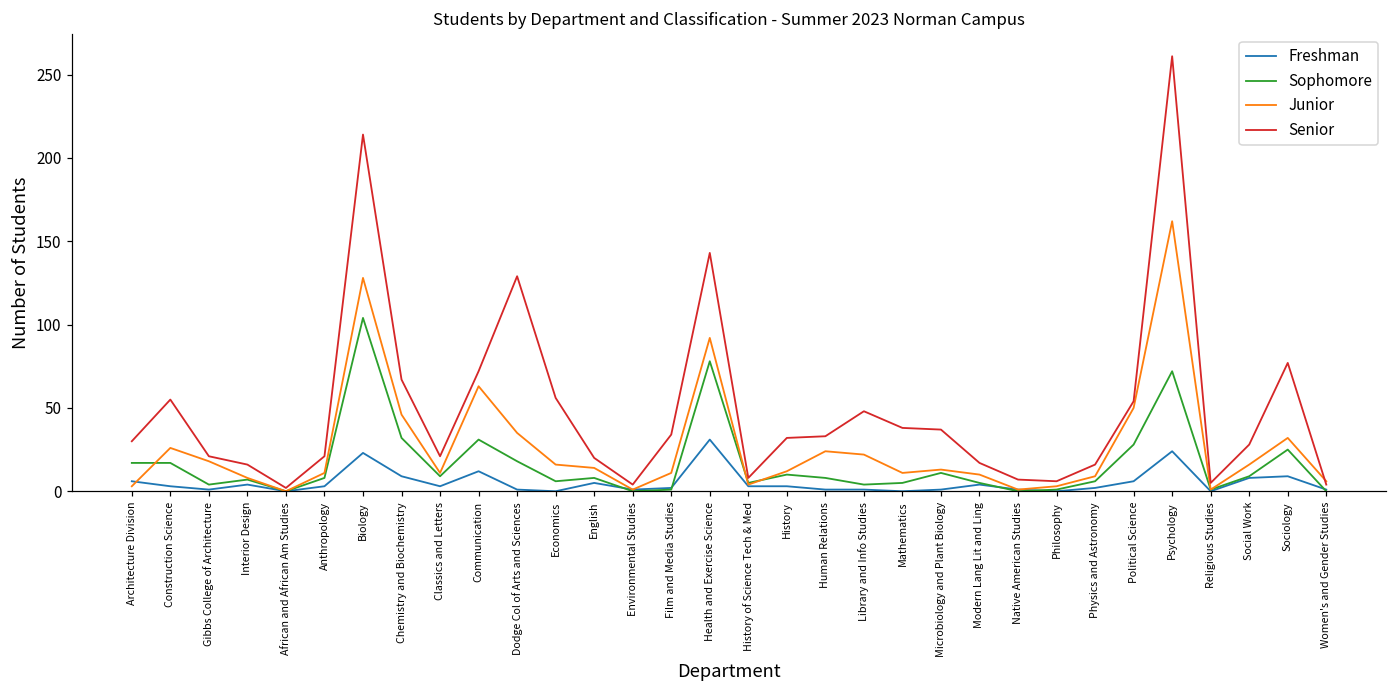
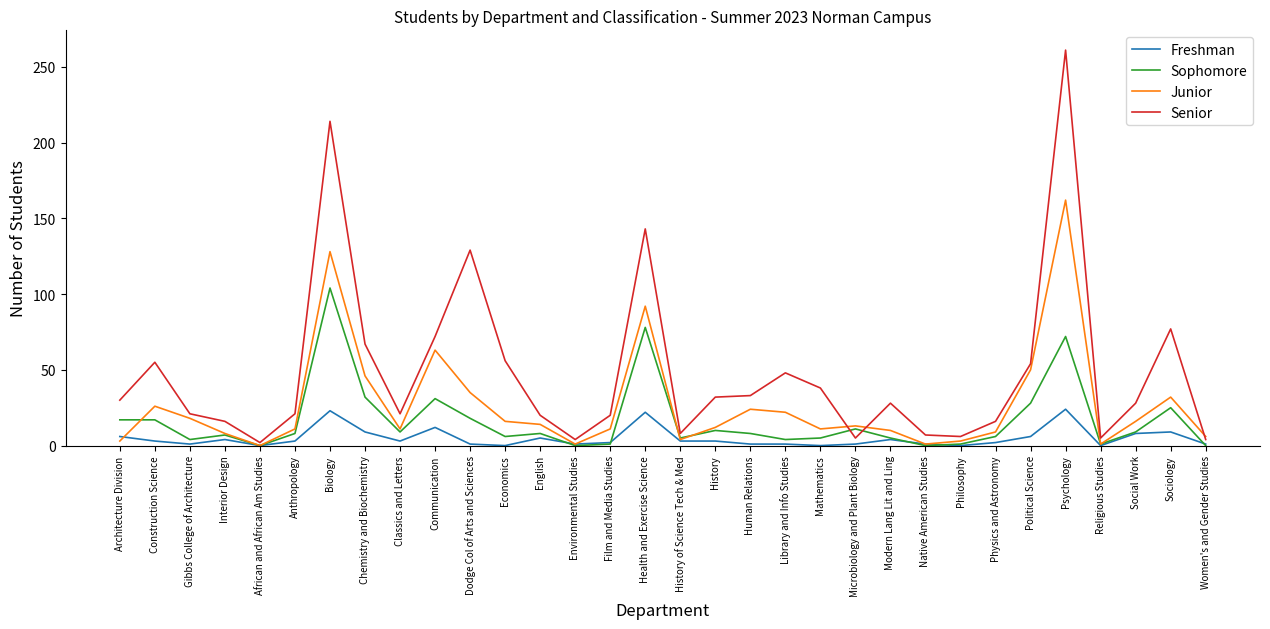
  {
    "Freshman": {
      "Architecture Division": 6,
      "Construction Science": 3,
      "Gibbs College of Architecture": 1,
      "Interior Design": 4,
      "Anthropology": 3,
      "Biology": 23,
      "Chemistry and Biochemistry": 9,
      "Classics and Letters": 3,
      "Communication": 12,
      "Dodge Col of Arts and Sciences": 1,
      "Economics": 0,
      "English": 5,
-     "Health and Exercise Science": 31,
+     "Health and Exercise Science": 22,
      "History": 3,
      "Human Relations": 1,
      "Library and Info Studies": 1,
      "Mathematics": 0,
      "Microbiology and Plant Biology": 1,
      "Physics and Astronomy": 2,
      "Political Science": 6,
      "Psychology": 24,
      "Sociology": 9
    },
    "Sophomore": {
      "Architecture Division": 17,
      "Construction Science": 17,
      "Gibbs College of Architecture": 4,
      "Anthropology": 8,
      "Biology": 104,
      "Chemistry and Biochemistry": 32,
      "Classics and Letters": 9,
      "Communication": 31,
      "Dodge Col of Arts and Sciences": 18,
      "Economics": 6,
      "English": 8,
      "Health and Exercise Science": 78,
      "History": 10,
      "Human Relations": 8,
      "Library and Info Studies": 4,
      "Mathematics": 5,
      "Microbiology and Plant Biology": 11,
      "Physics and Astronomy": 6,
      "Political Science": 28,
      "Psychology": 72,
      "Sociology": 25
    },
    "Junior": {
      "Architecture Division": 3,
      "Construction Science": 26,
      "Gibbs College of Architecture": 18,
      "Anthropology": 11,
      "Biology": 128,
      "Chemistry and Biochemistry": 46,
      "Classics and Letters": 11,
      "Communication": 63,
      "Dodge Col of Arts and Sciences": 35,
      "Economics": 16,
      "English": 14,
      "Film and Media Studies": 11,
      "Health and Exercise Science": 92,
      "History": 12,
      "Human Relations": 24,
      "Library and Info Studies": 22,
      "Mathematics": 11,
      "Microbiology and Plant Biology": 13,
      "Modern Lang Lit and Ling": 10,
      "Philosophy": 3,
      "Physics and Astronomy": 9,
      "Political Science": 50,
      "Psychology": 162,
      "Social Work": 16,
      "Sociology": 32,
      "Women's and Gender Studies": 6
    },
    "Senior": {
      "Architecture Division": 30,
      "Construction Science": 55,
      "Gibbs College of Architecture": 21,
      "Interior Design": 16,
      "African and African Am Studies": 2,
      "Anthropology": 21,
      "Biology": 214,
      "Chemistry and Biochemistry": 67,
      "Classics and Letters": 21,
      "Communication": 72,
      "Dodge Col of Arts and Sciences": 129,
      "Economics": 56,
      "English": 20,
      "Environmental Studies": 4,
-     "Film and Media Studies": 34,
+     "Film and Media Studies": 20,
      "Health and Exercise Science": 143,
      "History of Science Tech & Med": 8,
      "History": 32,
      "Human Relations": 33,
      "Library and Info Studies": 48,
      "Mathematics": 38,
-     "Microbiology and Plant Biology": 37,
-     "Modern Lang Lit and Ling": 17,
+     "Microbiology and Plant Biology": 5,
+     "Modern Lang Lit and Ling": 28,
      "Native American Studies": 7,
      "Philosophy": 6,
      "Physics and Astronomy": 16,
      "Political Science": 54,
      "Psychology": 261,
      "Religious Studies": 5,
      "Social Work": 28,
      "Sociology": 77,
      "Women's and Gender Studies": 4
    }
  }
